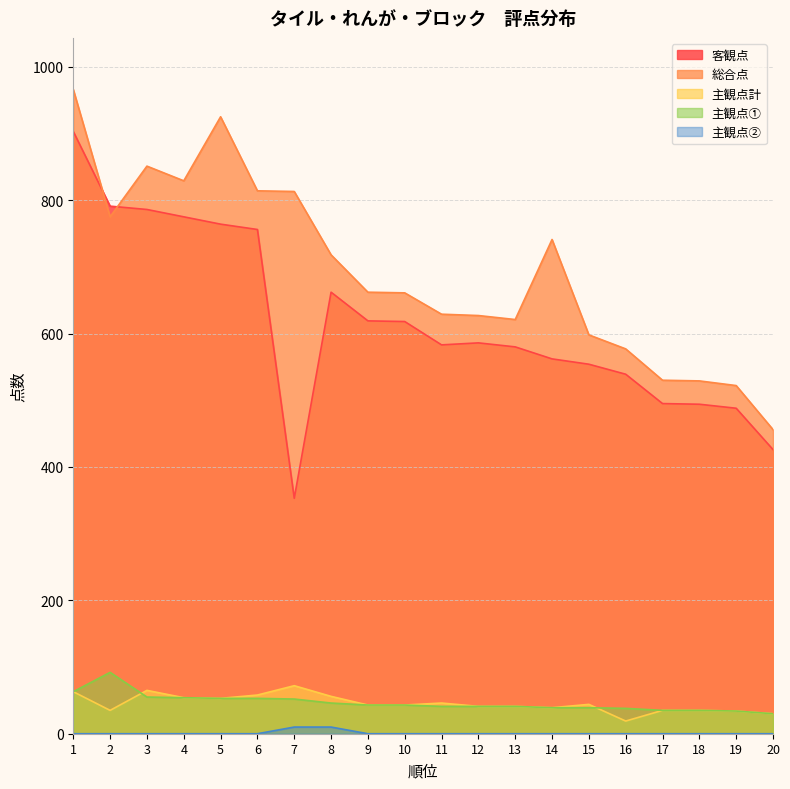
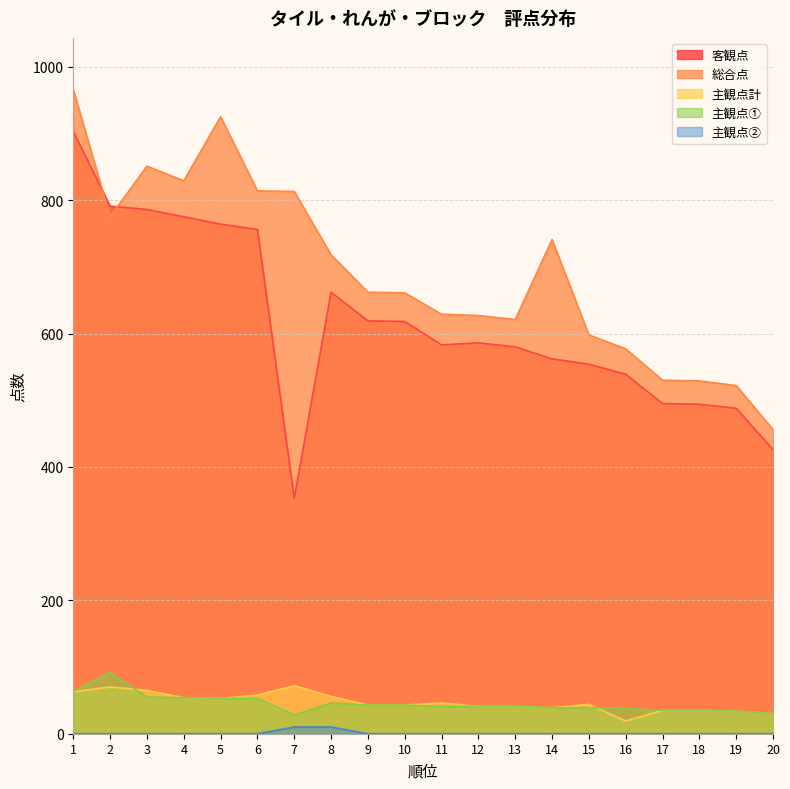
  {
    "客観点": {
      "1": 900,
      "2": 790,
      "3": 790,
      "4": 780,
      "5": 760,
      "6": 760,
      "7": 350,
      "8": 660,
      "9": 620,
      "10": 620,
      "11": 580,
      "12": 590,
      "13": 580,
      "14": 560,
      "15": 550,
      "16": 540,
      "17": 500,
      "18": 490,
      "19": 490,
      "20": 430
    },
    "総合点": {
      "1": 970,
      "2": 780,
      "3": 850,
      "4": 830,
      "5": 930,
      "6": 810,
      "7": 810,
      "8": 720,
      "9": 660,
      "10": 660,
      "11": 630,
      "12": 630,
      "13": 620,
      "14": 740,
      "15": 600,
      "16": 580,
      "17": 530,
      "18": 530,
      "19": 520,
      "20": 460
    },
    "主観点計": {
-     "2": 40,
+     "2": 70,
      "3": 70,
      "6": 60,
      "7": 70,
      "8": 60,
      "11": 50,
      "15": 40,
      "16": 20
    },
    "主観点①": {
      "2": 90,
      "3": 60,
      "6": 50,
-     "7": 50,
+     "7": 30,
      "8": 50,
      "11": 40,
      "15": 40,
      "16": 40
    },
    "主観点②": {
      "1": 0,
      "2": 0,
      "3": 0,
      "4": 0,
      "5": 0,
      "6": 0,
      "7": 10,
      "8": 10,
      "9": 0,
      "10": 0,
      "11": 0,
      "12": 0,
      "13": 0,
      "14": 0,
      "15": 0,
      "16": 0,
      "17": 0,
      "18": 0,
      "19": 0,
      "20": 0
    }
  }
